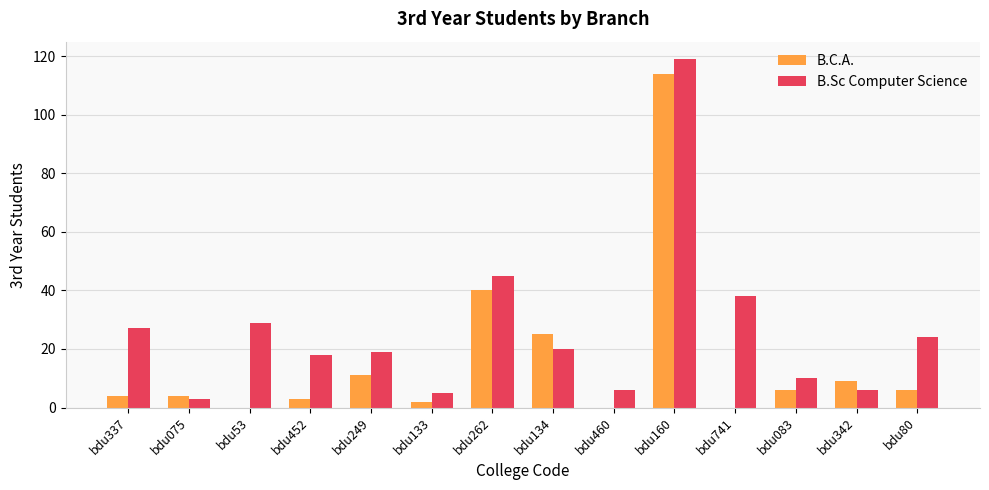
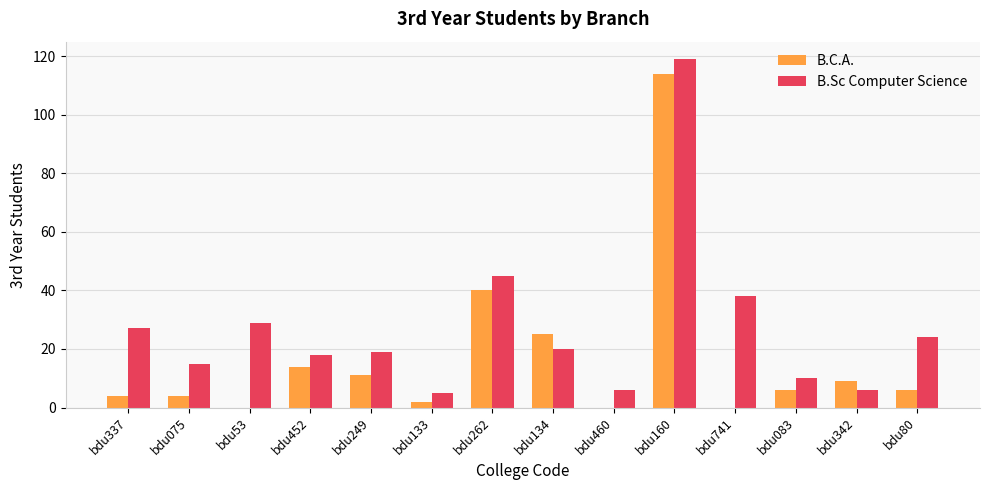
  {
    "B.C.A.": {
      "bdu337": 4,
      "bdu075": 4,
      "bdu53": 0,
-     "bdu452": 3,
+     "bdu452": 14,
      "bdu249": 11,
      "bdu133": 2,
      "bdu262": 40,
      "bdu134": 25,
      "bdu460": 0,
      "bdu160": 114,
      "bdu741": 0,
      "bdu083": 6,
      "bdu342": 9,
      "bdu80": 6
    },
    "B.Sc Computer Science": {
      "bdu337": 27,
-     "bdu075": 3,
+     "bdu075": 15,
      "bdu53": 29,
      "bdu452": 18,
      "bdu249": 19,
      "bdu133": 5,
      "bdu262": 45,
      "bdu134": 20,
      "bdu460": 6,
      "bdu160": 119,
      "bdu741": 38,
      "bdu083": 10,
      "bdu342": 6,
      "bdu80": 24
    }
  }
